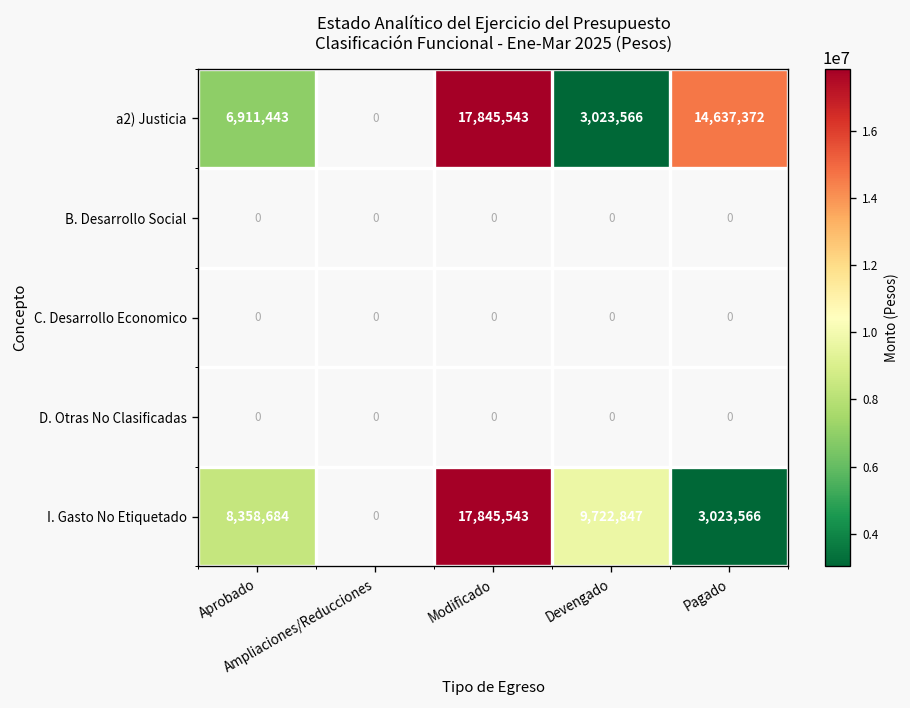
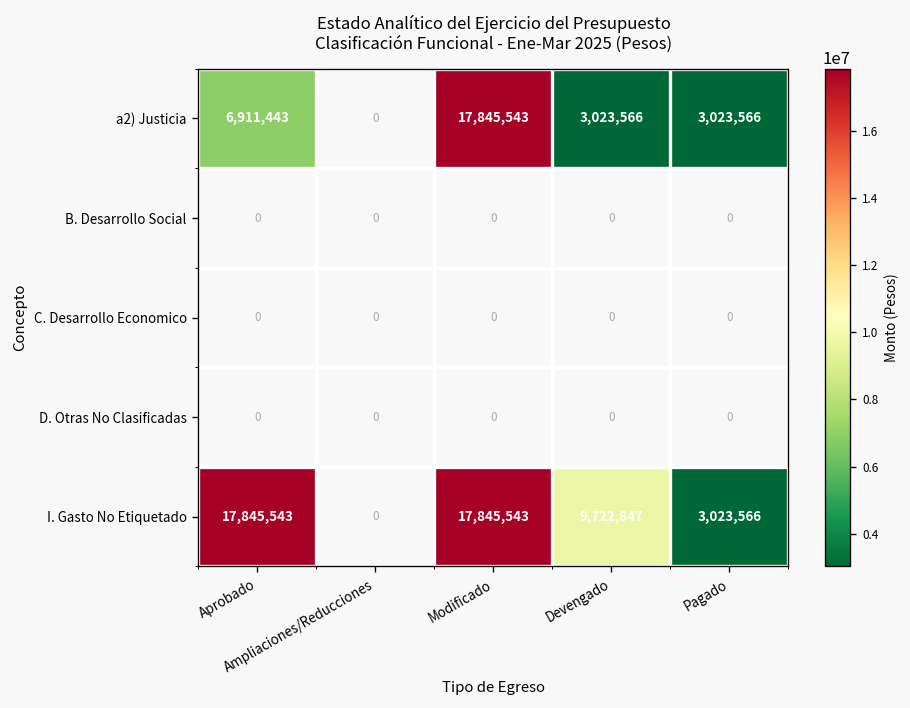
  {
    "a2) Justicia": {
      "Aprobado": "6,911,443",
      "Modificado": "17,845,543",
      "Devengado": "3,023,566",
-     "Pagado": "14,637,372"
+     "Pagado": "3,023,566"
    },
    "I. Gasto No Etiquetado": {
-     "Aprobado": "8,358,684",
+     "Aprobado": "17,845,543",
      "Modificado": "17,845,543",
      "Devengado": "9,722,847",
      "Pagado": "3,023,566"
    }
  }
